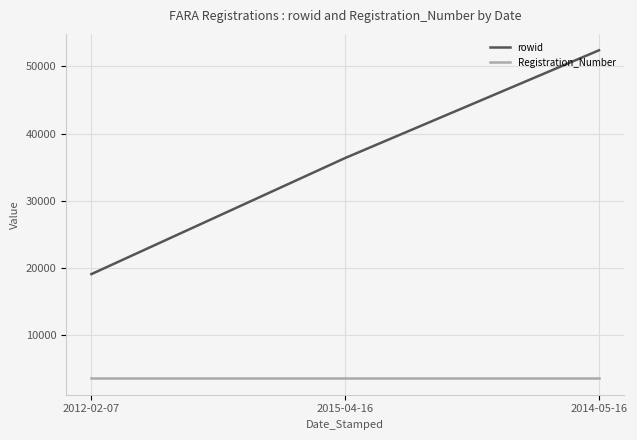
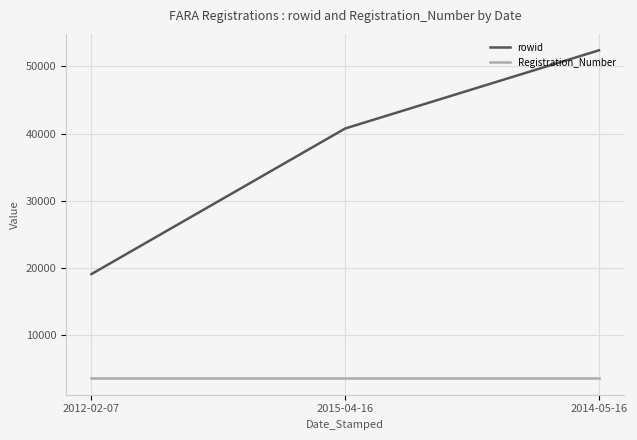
  {
    "rowid": {
      "2012-02-07": 19000,
-     "2015-04-16": 36000,
+     "2015-04-16": 41000,
      "2014-05-16": 52000
    },
    "Registration_Number": {
      "2012-02-07": 3000,
      "2015-04-16": 3000,
      "2014-05-16": 3000
    }
  }
